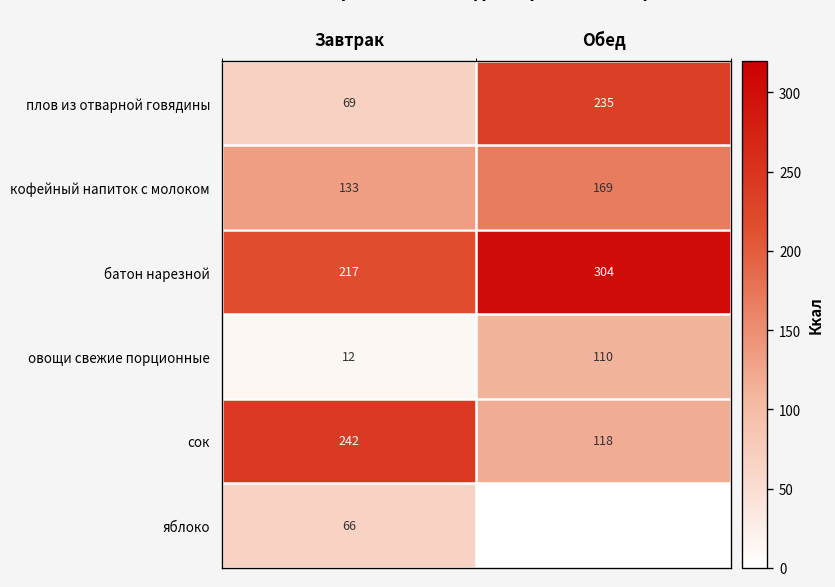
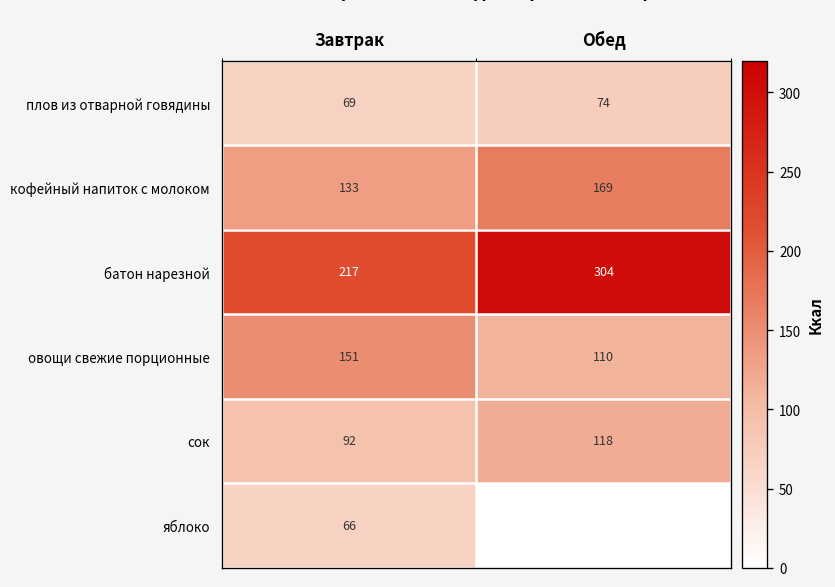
  {
    "плов из отварной говядины": {
      "Завтрак": 69,
-     "Обед": 235
+     "Обед": 74
    },
    "кофейный напиток с молоком": {
      "Завтрак": 133,
      "Обед": 169
    },
    "батон нарезной": {
      "Завтрак": 217,
      "Обед": 304
    },
    "овощи свежие порционные": {
-     "Завтрак": 12,
+     "Завтрак": 151,
      "Обед": 110
    },
    "сок": {
-     "Завтрак": 242,
+     "Завтрак": 92,
      "Обед": 118
    },
    "яблоко": {
      "Завтрак": 66
    }
  }
